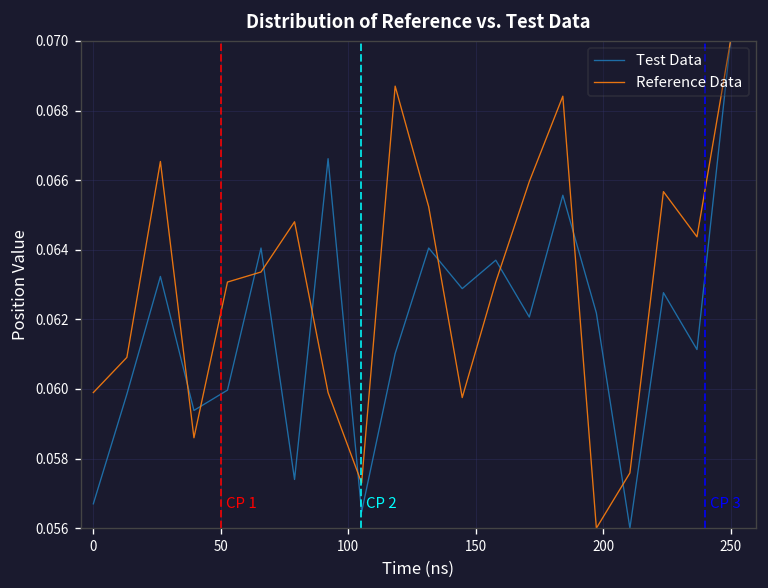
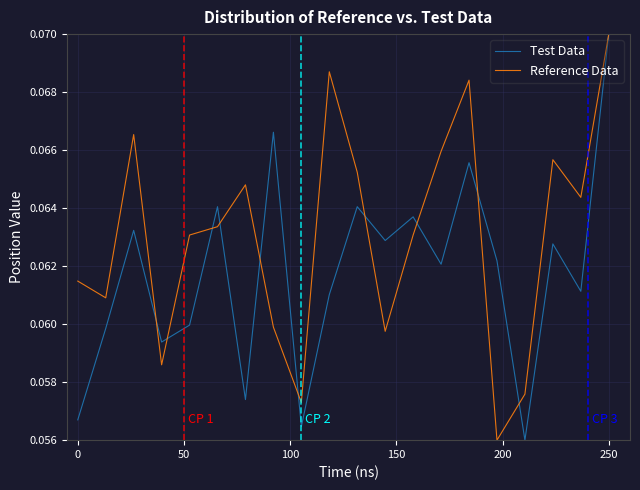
  {
    "Test Data": {
      "0": 0.0567
    },
    "Reference Data": {
-     "0": 0.0599
+     "0": 0.0615
    }
  }
